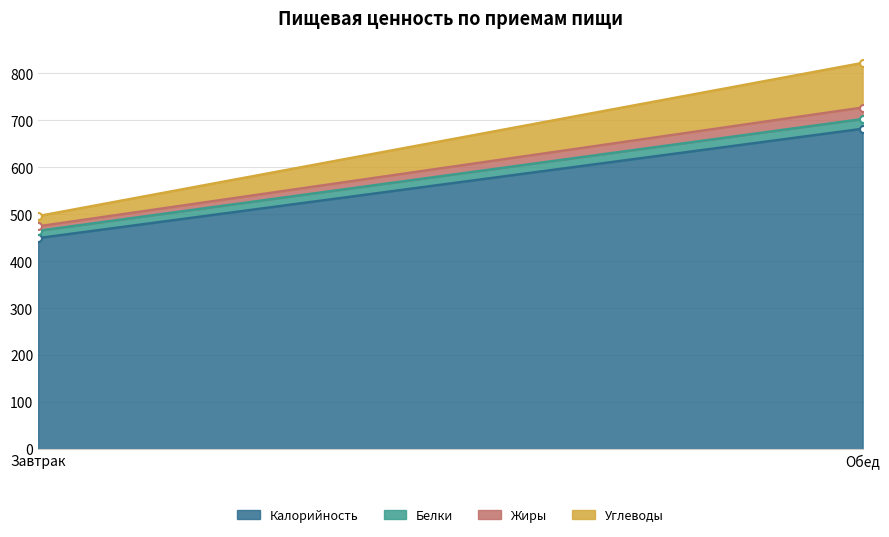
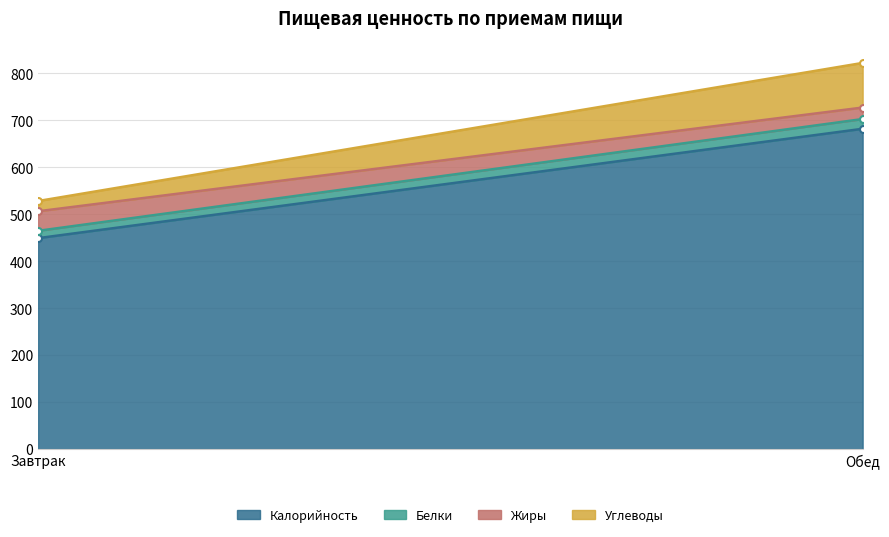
  {
    "Жиры": {
-     "Завтрак": 10,
+     "Завтрак": 40,
      "Обед": 20
    },
    "Углеводы": {
      "Завтрак": 20,
      "Обед": 100
    }
  }
